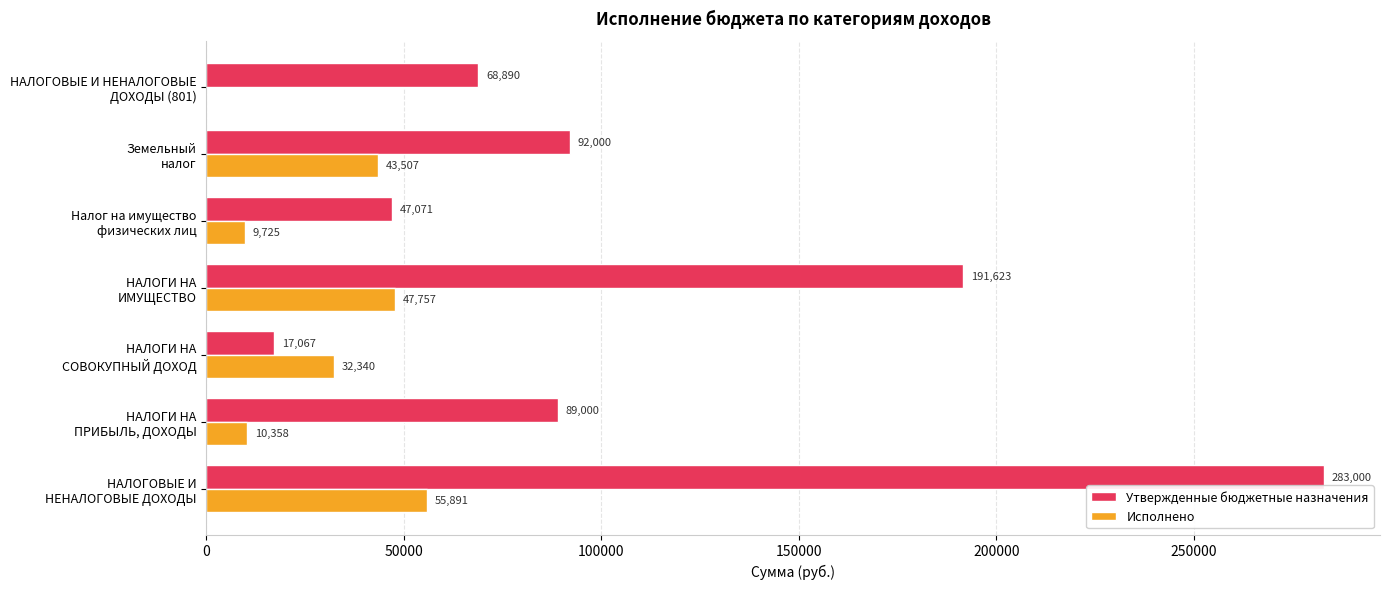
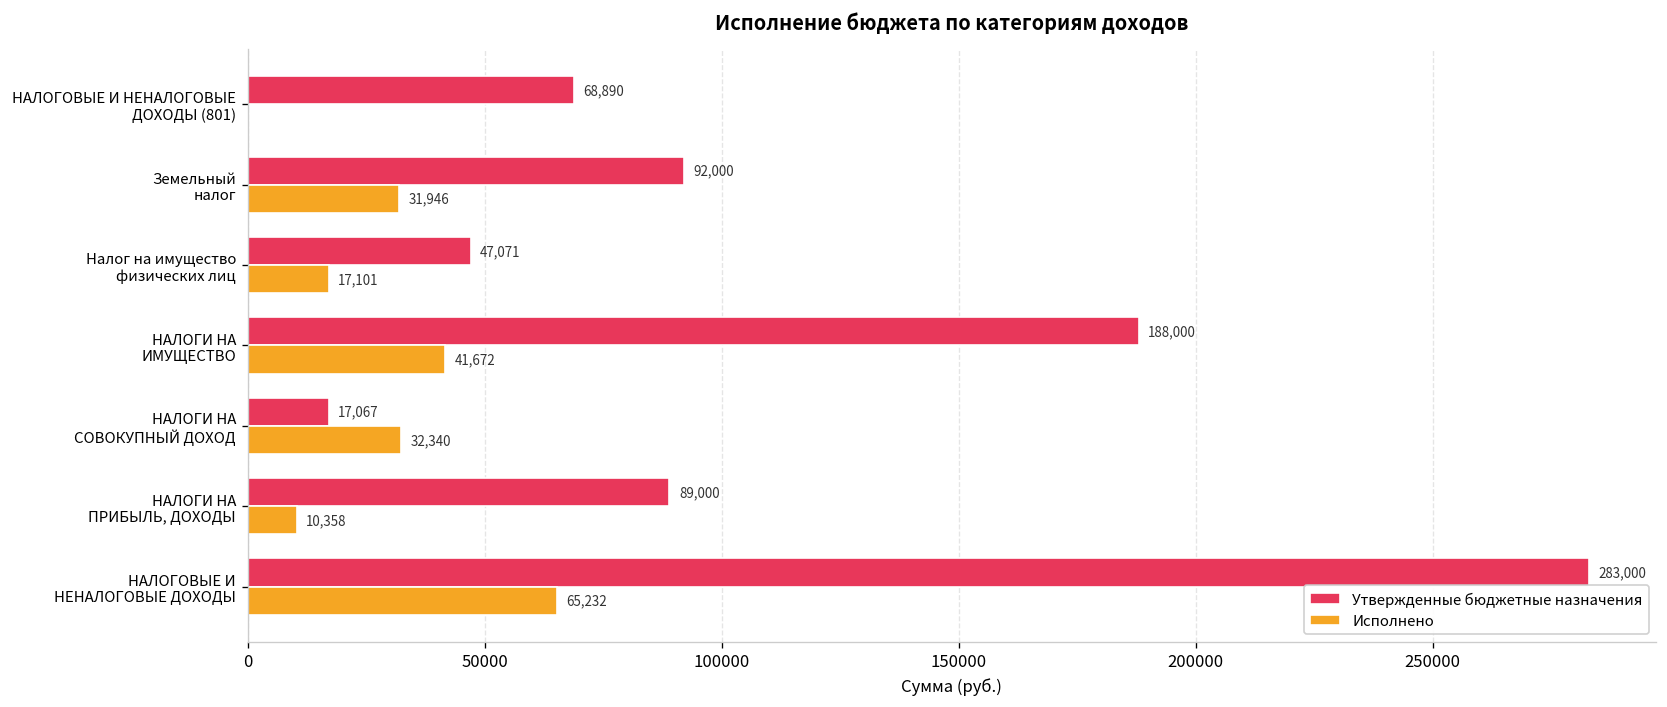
  {
    "Утвержденные бюджетные назначения": {
      "НАЛОГОВЫЕ И НЕНАЛОГОВЫЕ ДОХОДЫ (801)": "68,890",
      "Земельный налог": "92,000",
      "Налог на имущество физических лиц": "47,071",
-     "НАЛОГИ НА ИМУЩЕСТВО": "191,623",
+     "НАЛОГИ НА ИМУЩЕСТВО": "188,000",
      "НАЛОГИ НА СОВОКУПНЫЙ ДОХОД": "17,067",
      "НАЛОГИ НА ПРИБЫЛЬ, ДОХОДЫ": "89,000",
      "НАЛОГОВЫЕ И НЕНАЛОГОВЫЕ ДОХОДЫ": "283,000"
    },
    "Исполнено": {
-     "Земельный налог": "43,507",
-     "Налог на имущество физических лиц": "9,725",
-     "НАЛОГИ НА ИМУЩЕСТВО": "47,757",
+     "Земельный налог": "31,946",
+     "Налог на имущество физических лиц": "17,101",
+     "НАЛОГИ НА ИМУЩЕСТВО": "41,672",
      "НАЛОГИ НА СОВОКУПНЫЙ ДОХОД": "32,340",
      "НАЛОГИ НА ПРИБЫЛЬ, ДОХОДЫ": "10,358",
-     "НАЛОГОВЫЕ И НЕНАЛОГОВЫЕ ДОХОДЫ": "55,891"
+     "НАЛОГОВЫЕ И НЕНАЛОГОВЫЕ ДОХОДЫ": "65,232"
    }
  }
